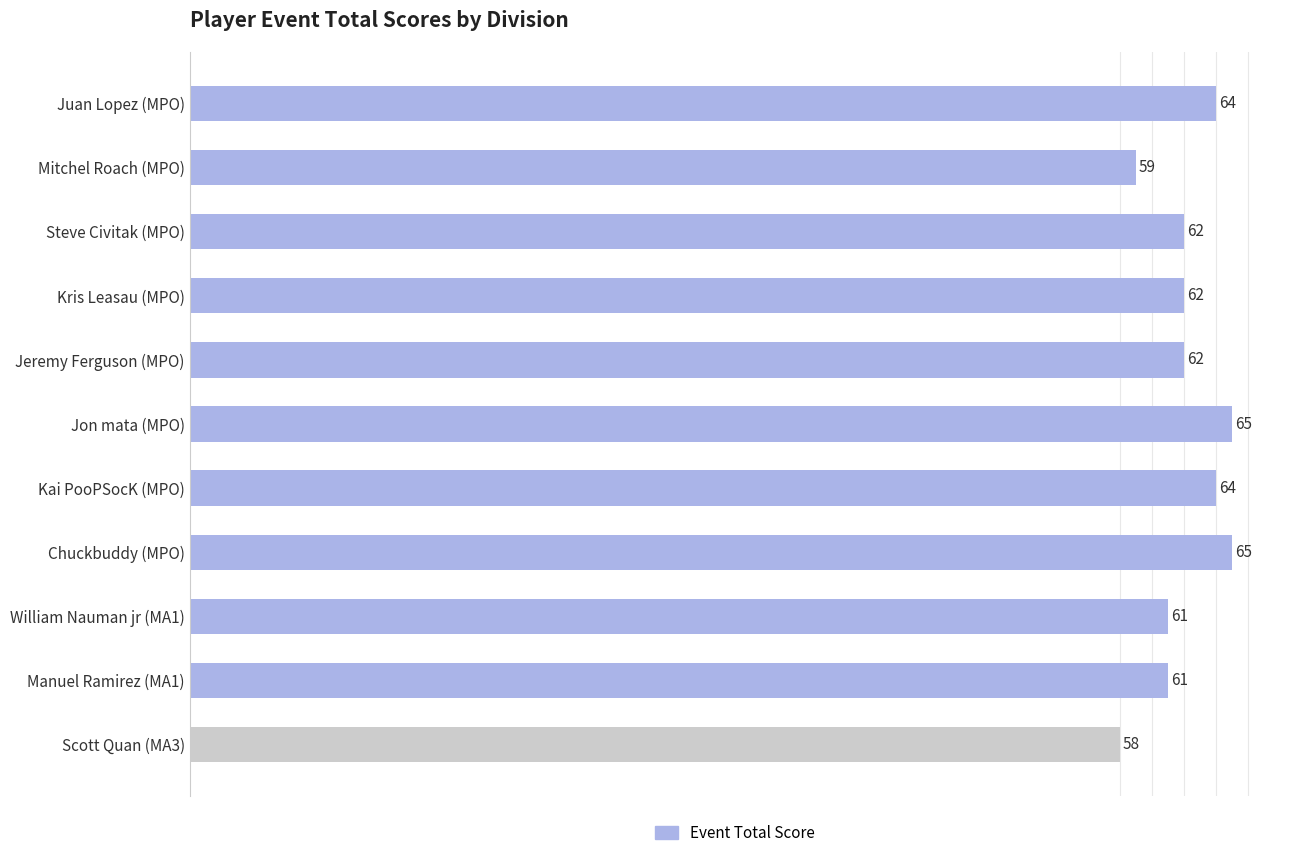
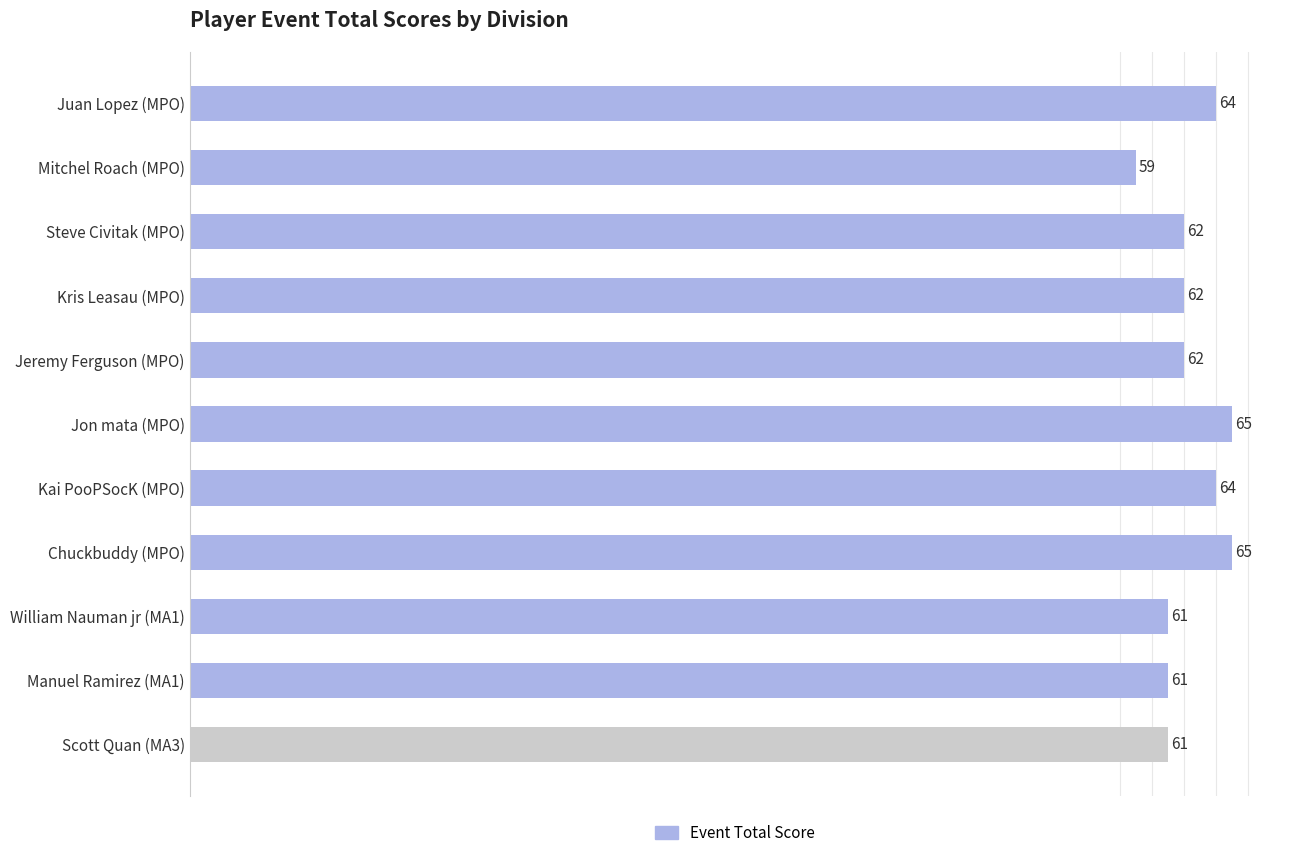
  {
    "Juan Lopez (MPO)": 64,
    "Mitchel Roach (MPO)": 59,
    "Steve Civitak (MPO)": 62,
    "Kris Leasau (MPO)": 62,
    "Jeremy Ferguson (MPO)": 62,
    "Jon mata (MPO)": 65,
    "Kai PooPSocK (MPO)": 64,
    "Chuckbuddy (MPO)": 65,
    "William Nauman jr (MA1)": 61,
    "Manuel Ramirez (MA1)": 61,
-   "Scott Quan (MA3)": 58
+   "Scott Quan (MA3)": 61
  }
